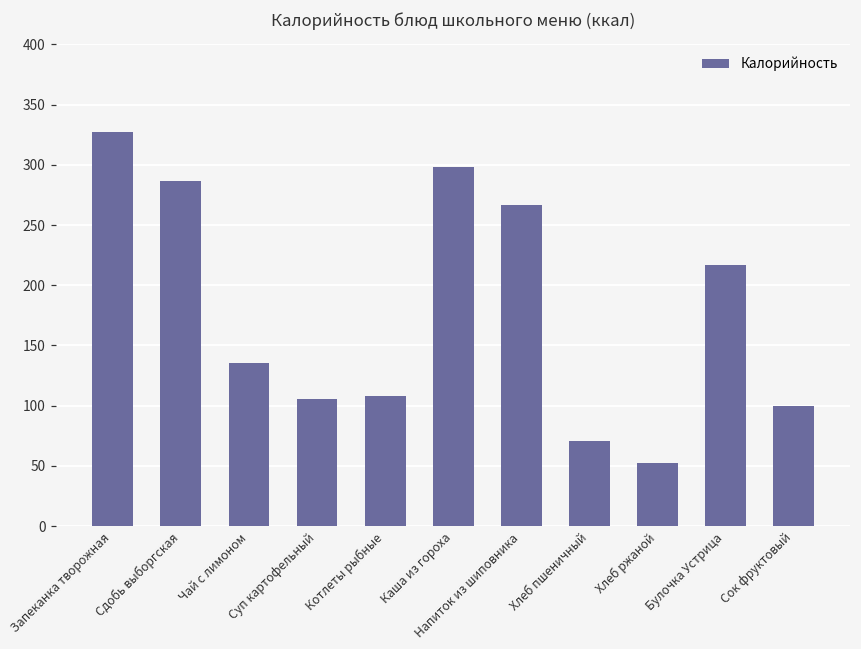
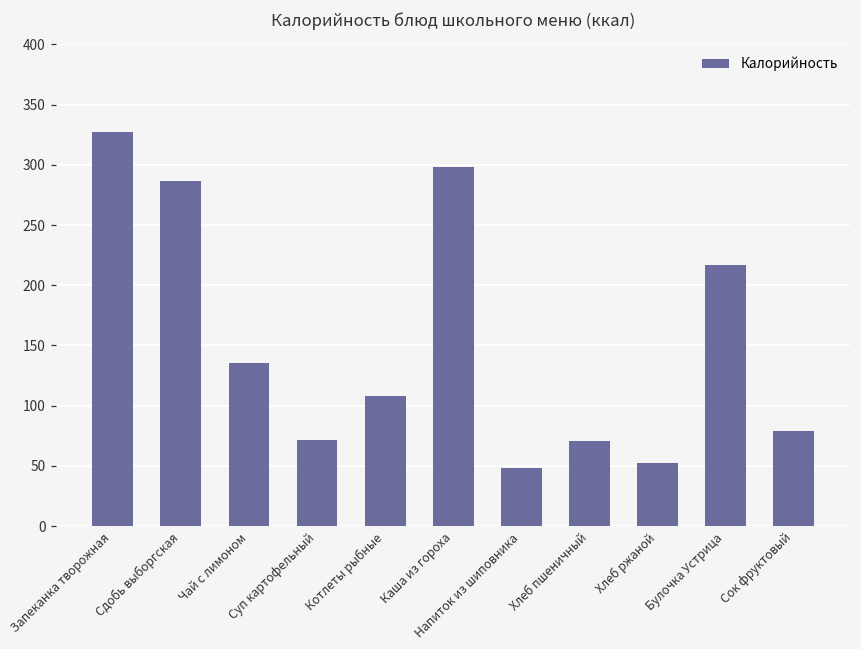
  {
    "Запеканка творожная": 327,
    "Сдобь выборгская": 286,
    "Чай с лимоном": 136,
-   "Суп картофельный": 105,
+   "Суп картофельный": 72,
    "Котлеты рыбные": 108,
    "Каша из гороха": 298,
-   "Напиток из шиповника": 267,
+   "Напиток из шиповника": 48,
    "Хлеб пшеничный": 71,
    "Хлеб ржаной": 52,
    "Булочка Устрица": 217,
-   "Сок фруктовый": 100
+   "Сок фруктовый": 79
  }
